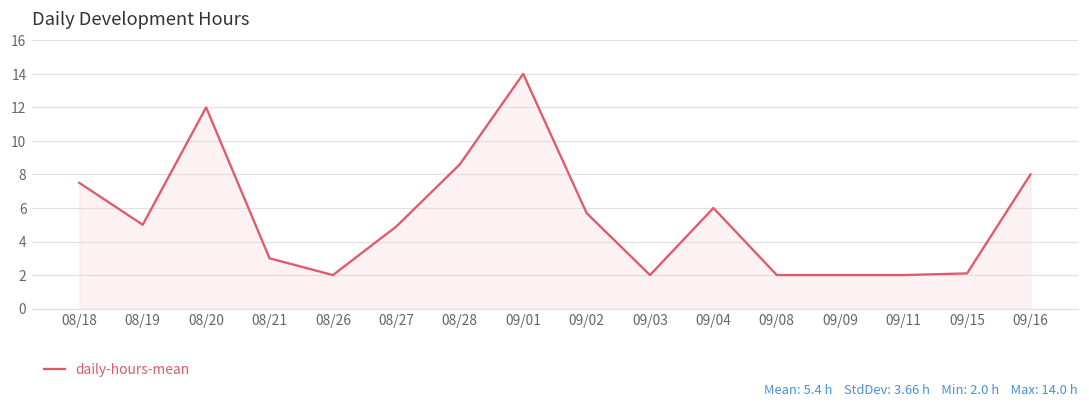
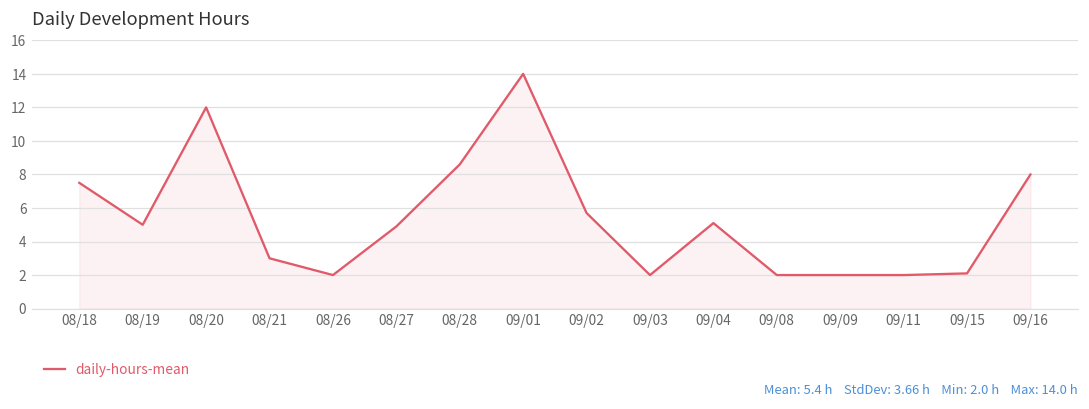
  {
    "08/18": 7.5,
    "08/19": 5.0,
    "08/20": 12.0,
    "08/21": 3.0,
    "08/26": 2.0,
    "08/27": 4.9,
    "08/28": 8.6,
    "09/01": 14.0,
    "09/02": 5.7,
    "09/03": 2.0,
-   "09/04": 6.0,
+   "09/04": 5.1,
    "09/08": 2.0,
    "09/09": 2.0,
    "09/11": 2.0,
    "09/15": 2.1,
    "09/16": 8.0
  }
